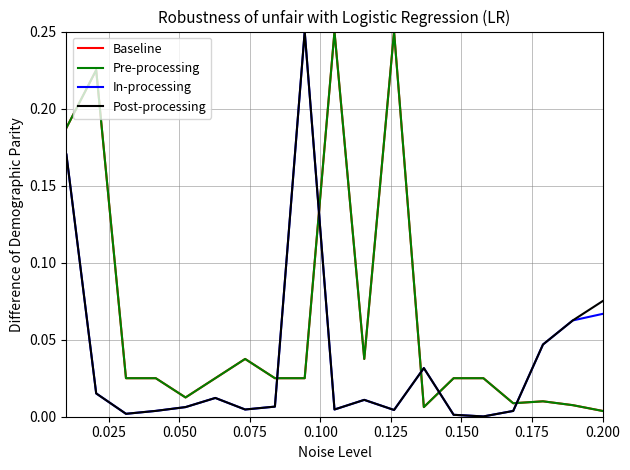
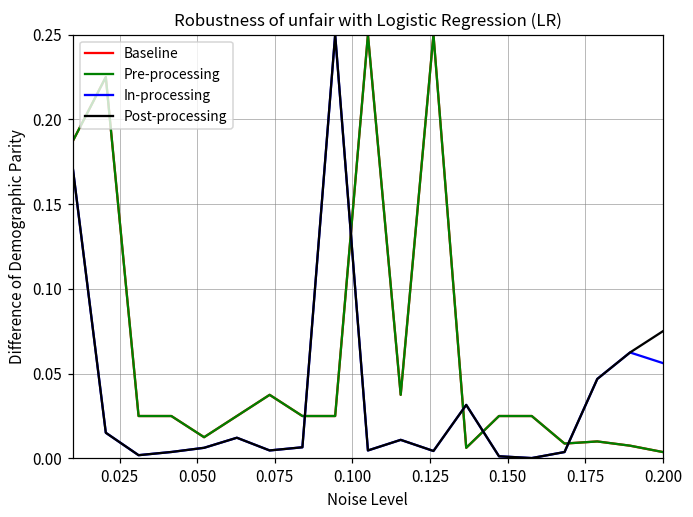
  {
    "Pre-processing": {
      "0.200": 0.004
    },
    "In-processing": {
-     "0.200": 0.067
+     "0.200": 0.056
    },
    "Post-processing": {
      "0.200": 0.075
    }
  }
